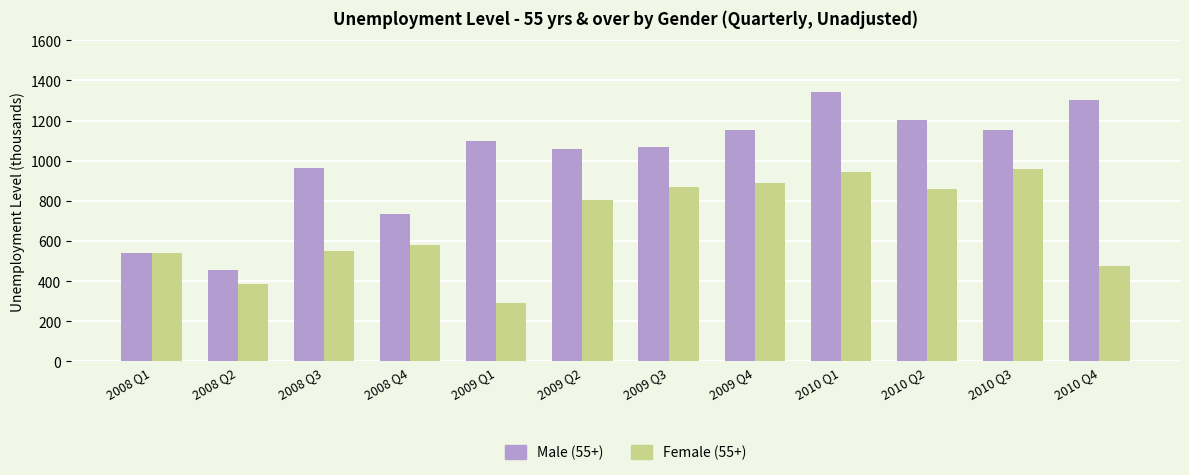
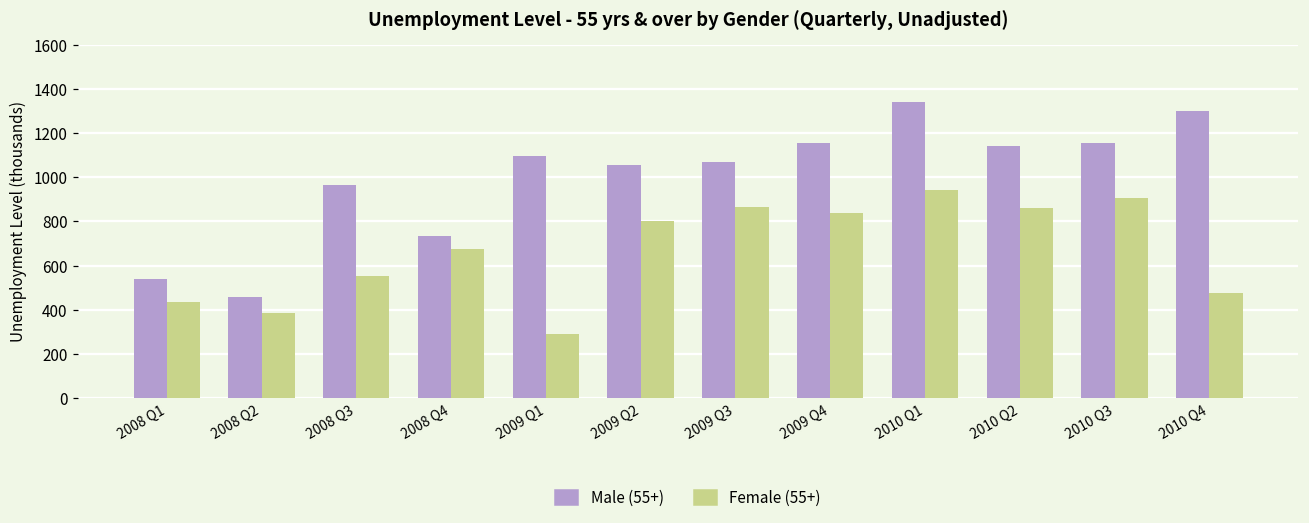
  {
    "Male (55+)": {
      "2008 Q1": 540,
      "2008 Q2": 460,
      "2008 Q3": 960,
      "2008 Q4": 730,
      "2009 Q1": 1100,
      "2009 Q2": 1060,
      "2009 Q3": 1070,
      "2009 Q4": 1160,
      "2010 Q1": 1340,
-     "2010 Q2": 1210,
+     "2010 Q2": 1140,
      "2010 Q3": 1150,
      "2010 Q4": 1300
    },
    "Female (55+)": {
-     "2008 Q1": 540,
+     "2008 Q1": 430,
      "2008 Q2": 390,
      "2008 Q3": 550,
-     "2008 Q4": 580,
+     "2008 Q4": 680,
      "2009 Q1": 290,
      "2009 Q2": 800,
      "2009 Q3": 870,
-     "2009 Q4": 890,
+     "2009 Q4": 840,
      "2010 Q1": 940,
      "2010 Q2": 860,
-     "2010 Q3": 960,
+     "2010 Q3": 910,
      "2010 Q4": 480
    }
  }
